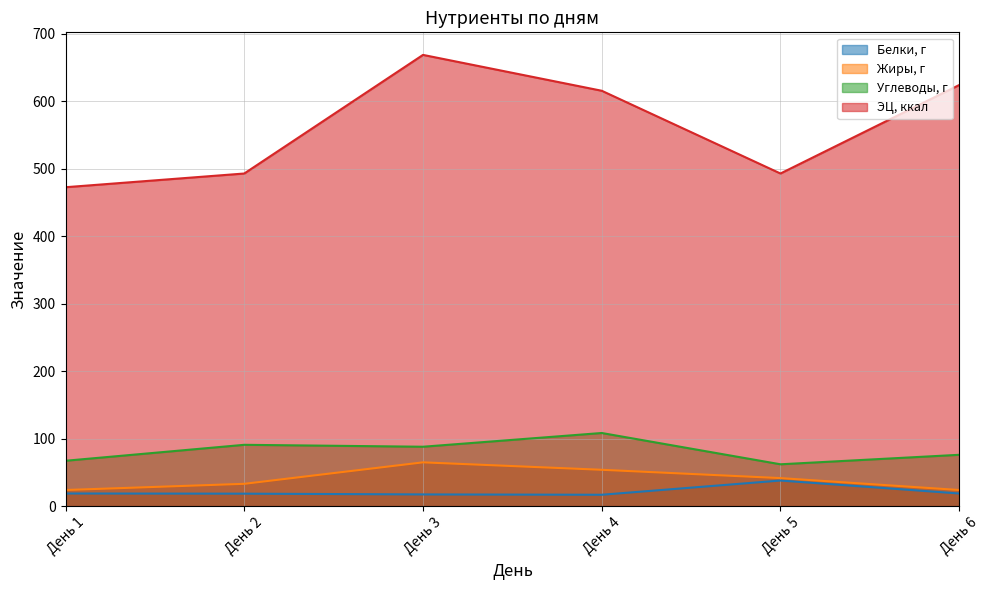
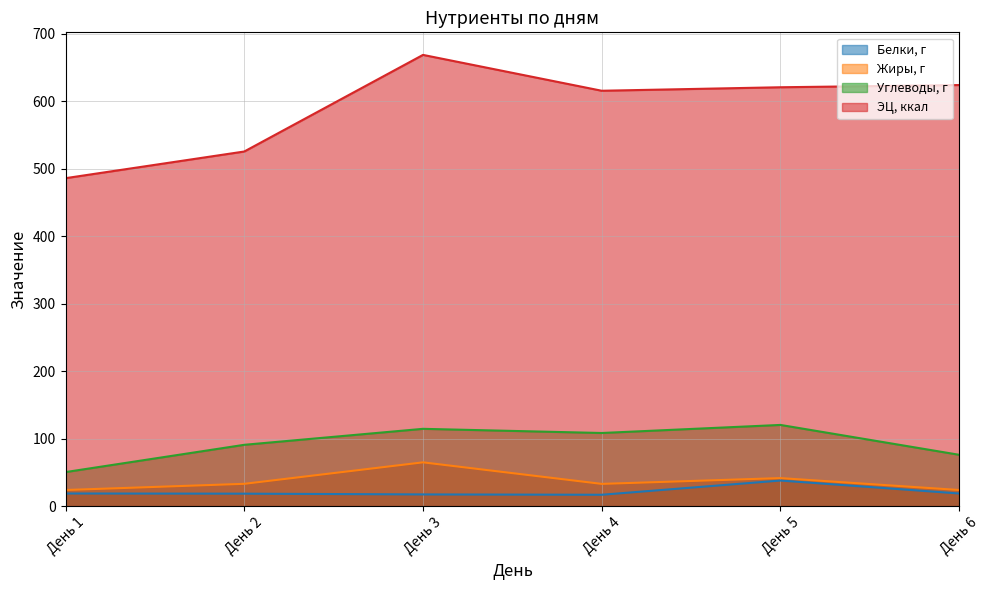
  {
    "Белки, г": {
      "День 1": 20,
      "День 2": 20,
      "День 3": 20,
      "День 4": 20,
      "День 6": 20
    },
    "Жиры, г": {
      "День 1": 20,
      "День 2": 30,
      "День 3": 60,
-     "День 4": 50,
+     "День 4": 30,
      "День 6": 20
    },
    "Углеводы, г": {
-     "День 1": 70,
+     "День 1": 50,
      "День 2": 90,
-     "День 3": 90,
+     "День 3": 110,
      "День 4": 110,
-     "День 5": 60,
+     "День 5": 120,
      "День 6": 80
    },
    "ЭЦ, ккал": {
-     "День 1": 470,
-     "День 2": 490,
+     "День 1": 490,
+     "День 2": 530,
      "День 3": 670,
      "День 4": 620,
-     "День 5": 490,
+     "День 5": 620,
      "День 6": 620
    }
  }
